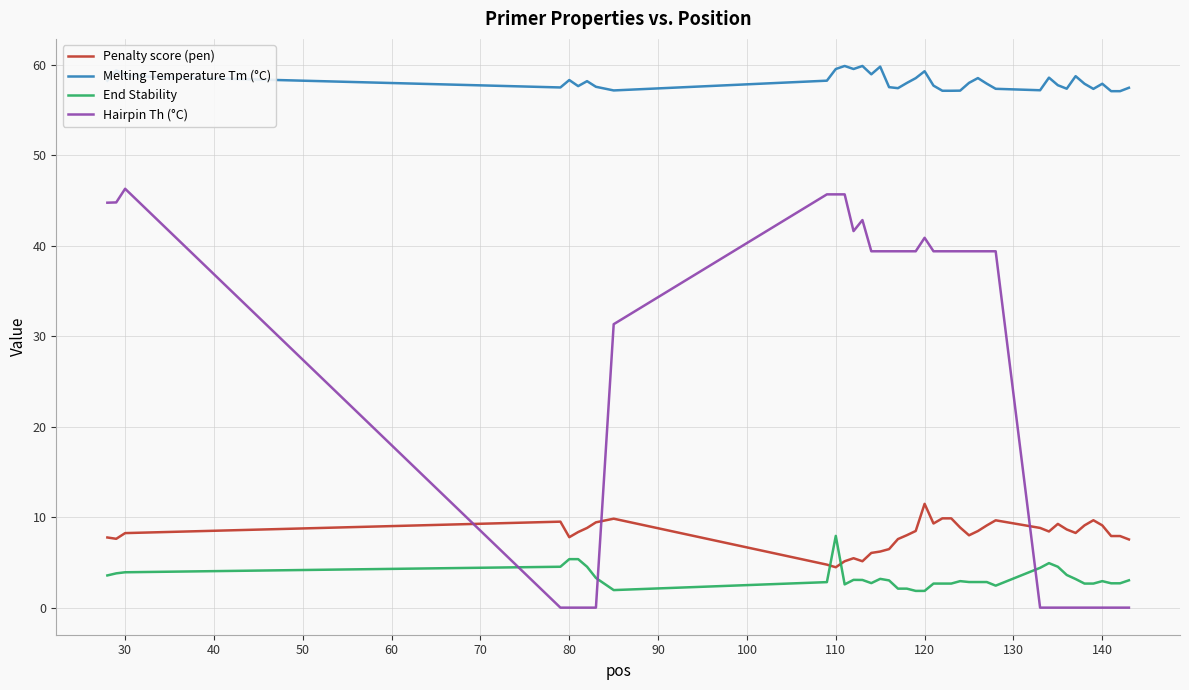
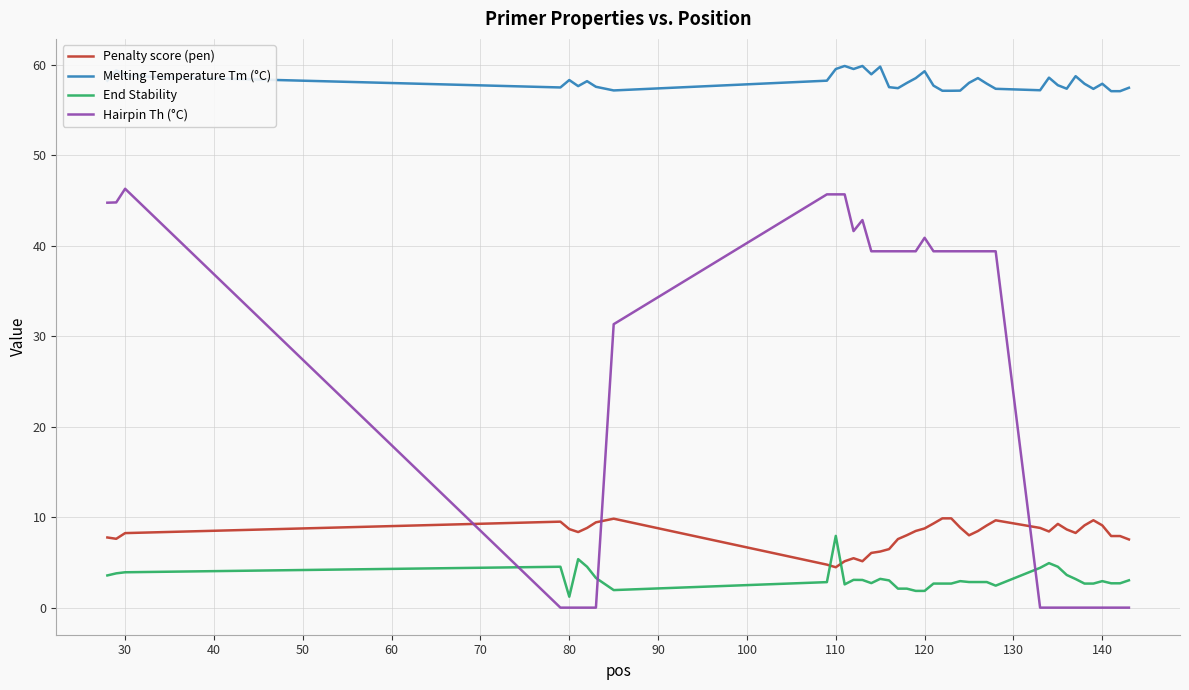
  {
    "Penalty score (pen)": {
      "30": 8,
-     "80": 8,
+     "80": 9,
      "110": 4,
-     "120": 11,
+     "120": 9,
      "140": 9
    },
    "Melting Temperature Tm (°C)": {
      "80": 58,
      "110": 60,
      "120": 59,
      "140": 58
    },
    "End Stability": {
      "30": 4,
-     "80": 5,
+     "80": 1,
      "110": 8,
      "120": 2,
      "140": 3
    },
    "Hairpin Th (°C)": {
      "30": 46,
      "80": 0,
      "110": 46,
      "120": 41,
      "140": 0
    }
  }
